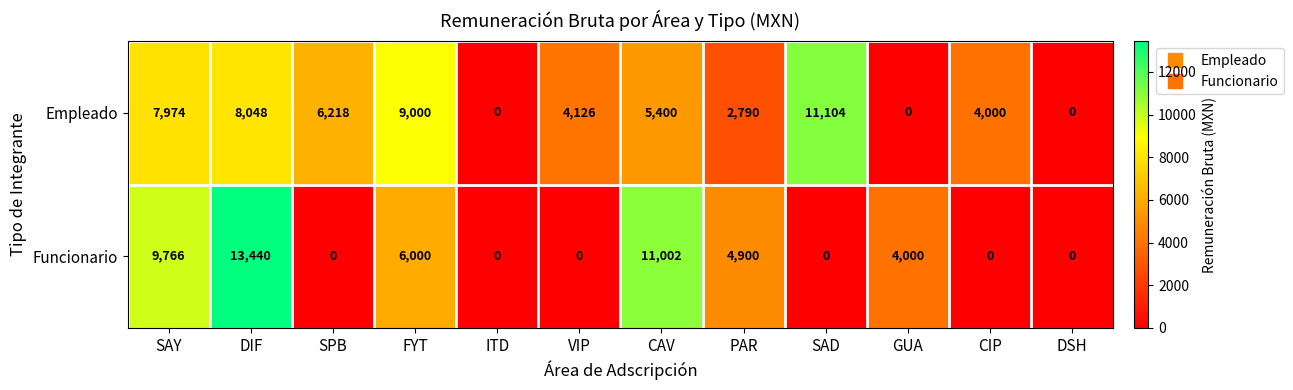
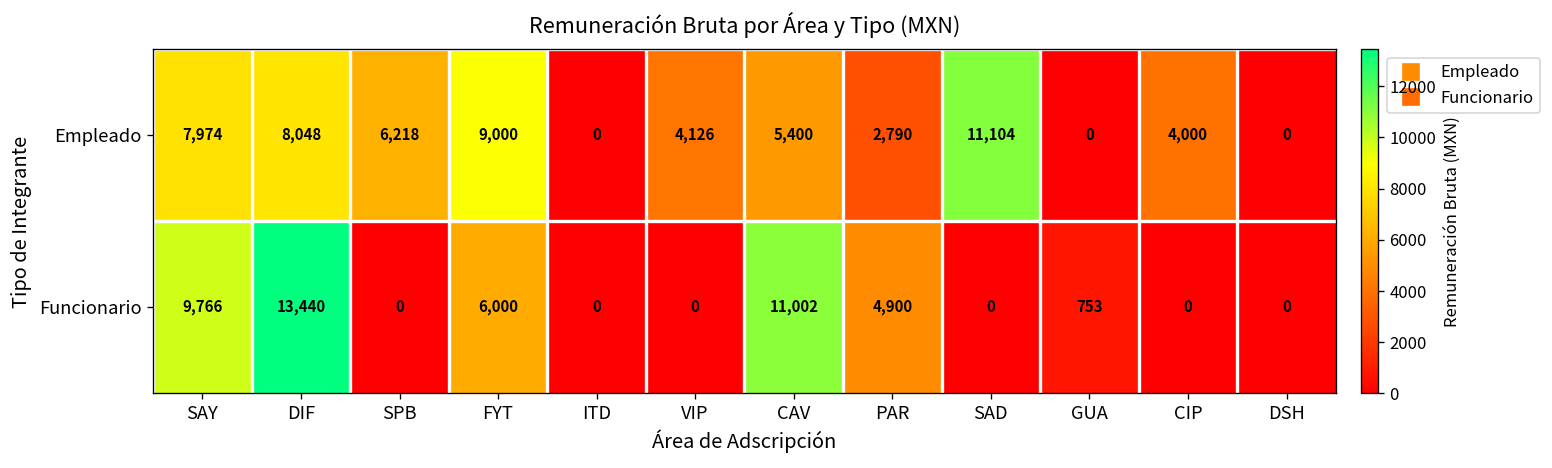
  {
    "Empleado": {
      "SAY": "7,974",
      "DIF": "8,048",
      "SPB": "6,218",
      "FYT": "9,000",
      "ITD": "0",
      "VIP": "4,126",
      "CAV": "5,400",
      "PAR": "2,790",
      "SAD": "11,104",
      "GUA": "0",
      "CIP": "4,000",
      "DSH": "0"
    },
    "Funcionario": {
      "SAY": "9,766",
      "DIF": "13,440",
      "SPB": "0",
      "FYT": "6,000",
      "ITD": "0",
      "VIP": "0",
      "CAV": "11,002",
      "PAR": "4,900",
      "SAD": "0",
-     "GUA": "4,000",
+     "GUA": "753",
      "CIP": "0",
      "DSH": "0"
    }
  }
